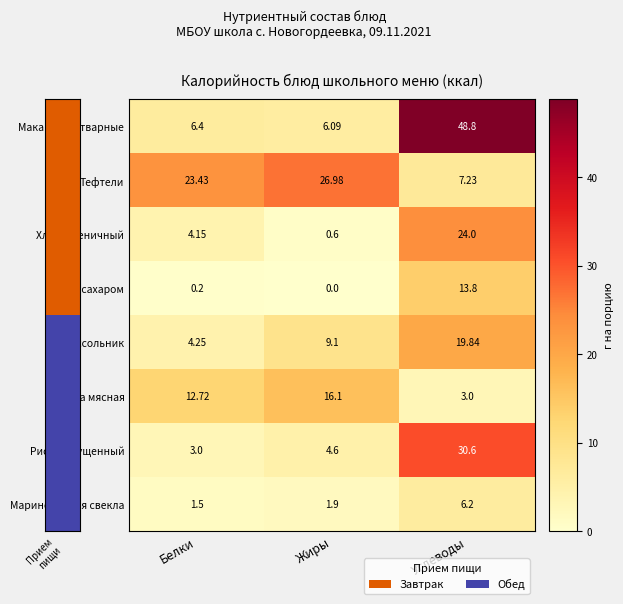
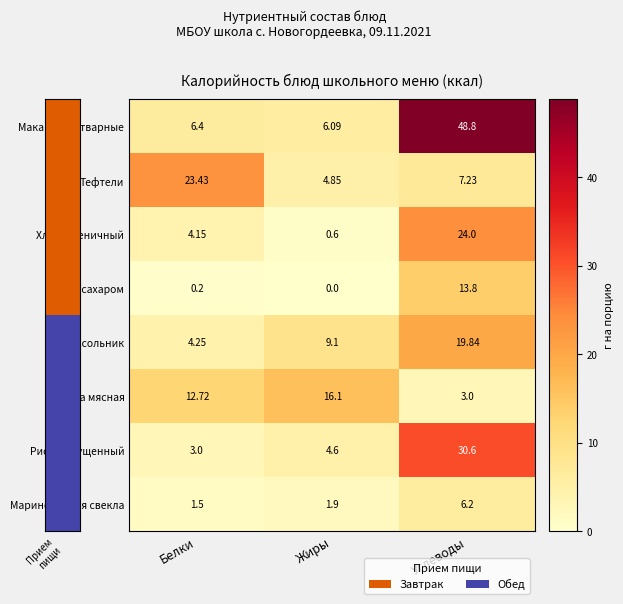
  {
    "Калорийность блюд школьного меню (ккал)": {
      "Тефтели": {
        "Белки": 23.43,
-       "Жиры": 26.98,
+       "Жиры": 4.85,
        "Углеводы": 7.23
      }
    }
  }
